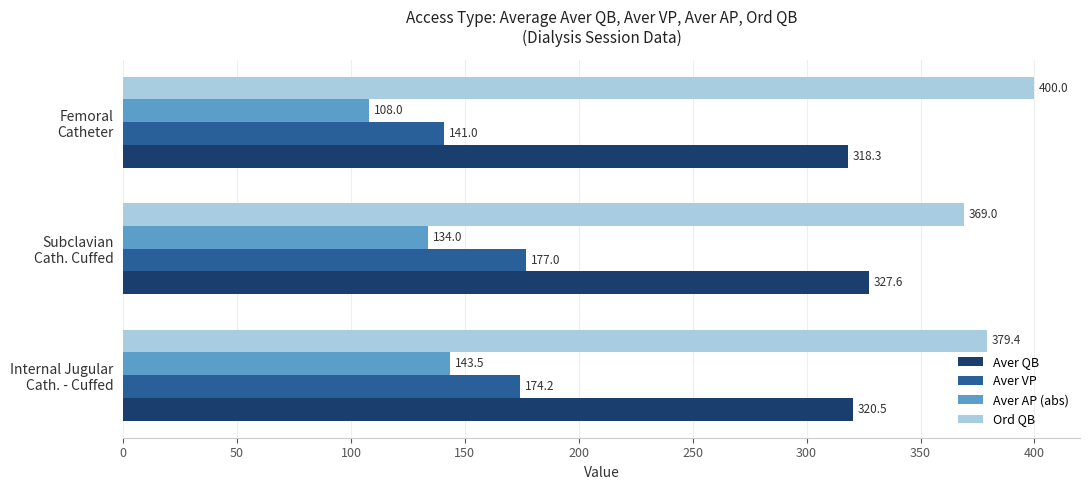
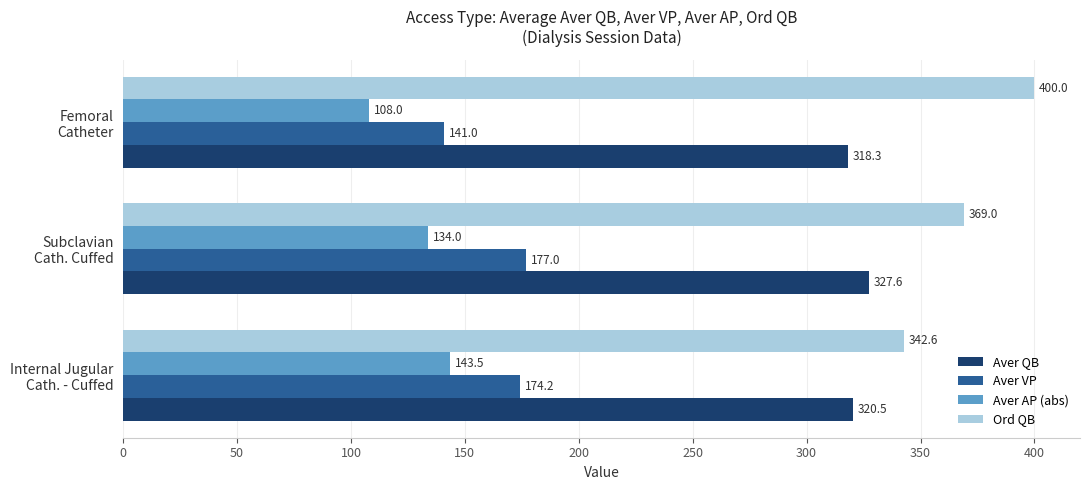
  {
    "Aver AP (abs)": {
      "Femoral Catheter": 108.0,
      "Subclavian Cath. Cuffed": 134.0,
      "Internal Jugular Cath. - Cuffed": 143.5
    },
    "Ord QB": {
      "Femoral Catheter": 400.0,
      "Subclavian Cath. Cuffed": 369.0,
-     "Internal Jugular Cath. - Cuffed": 379.4
+     "Internal Jugular Cath. - Cuffed": 342.6
    }
  }
